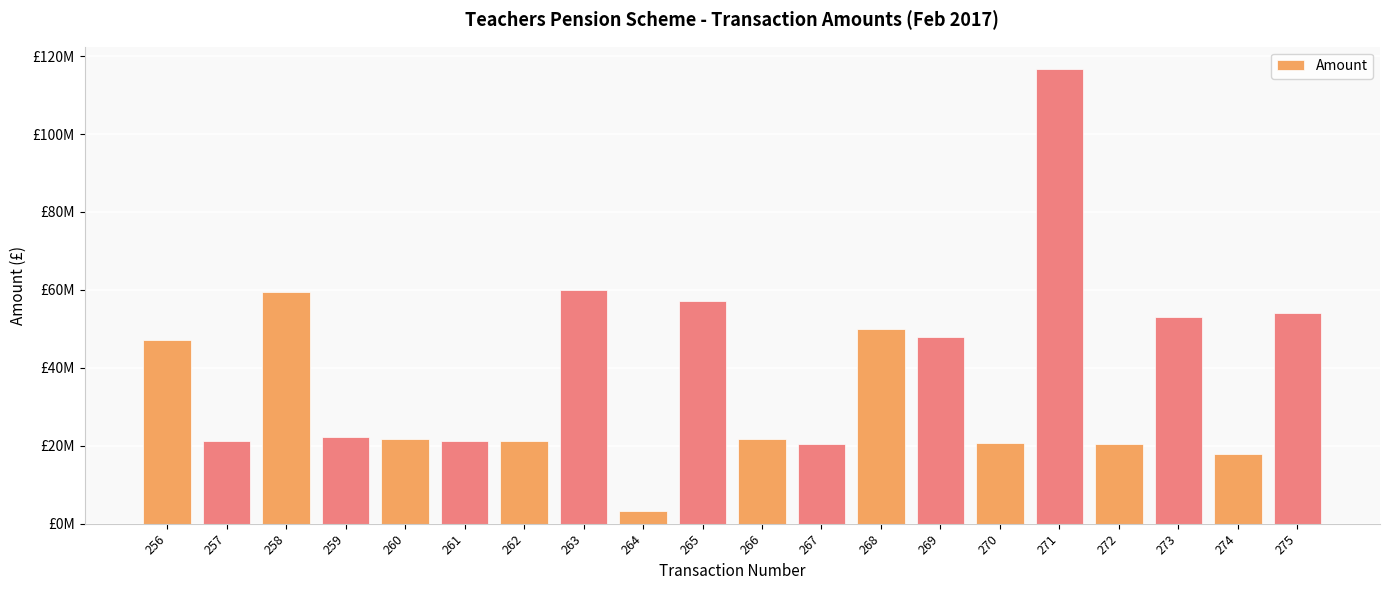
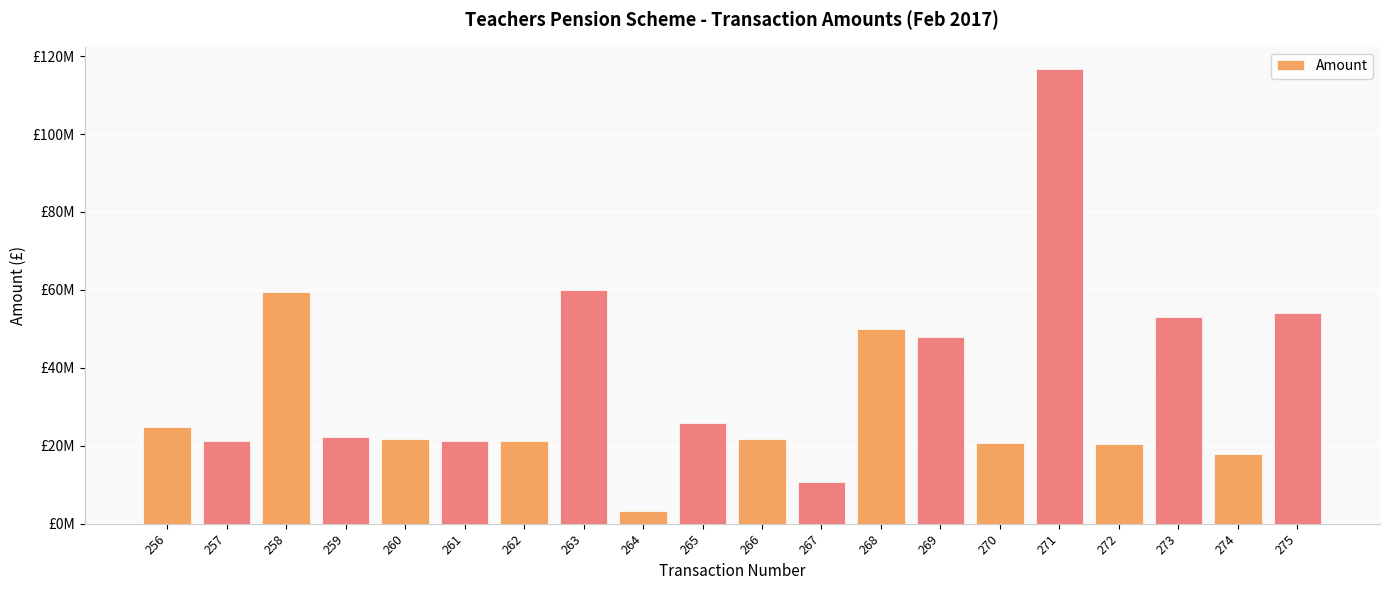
  {
-   "256": "£47000000",
+   "256": "£25000000",
    "257": "£21000000",
    "258": "£59000000",
    "259": "£22000000",
    "260": "£22000000",
    "261": "£21000000",
    "262": "£21000000",
    "263": "£60000000",
    "264": "£3000000",
-   "265": "£57000000",
+   "265": "£26000000",
    "266": "£22000000",
-   "267": "£21000000",
+   "267": "£11000000",
    "268": "£50000000",
    "269": "£48000000",
    "270": "£21000000",
    "271": "£117000000",
    "272": "£20000000",
    "273": "£53000000",
    "274": "£18000000",
    "275": "£54000000"
  }
